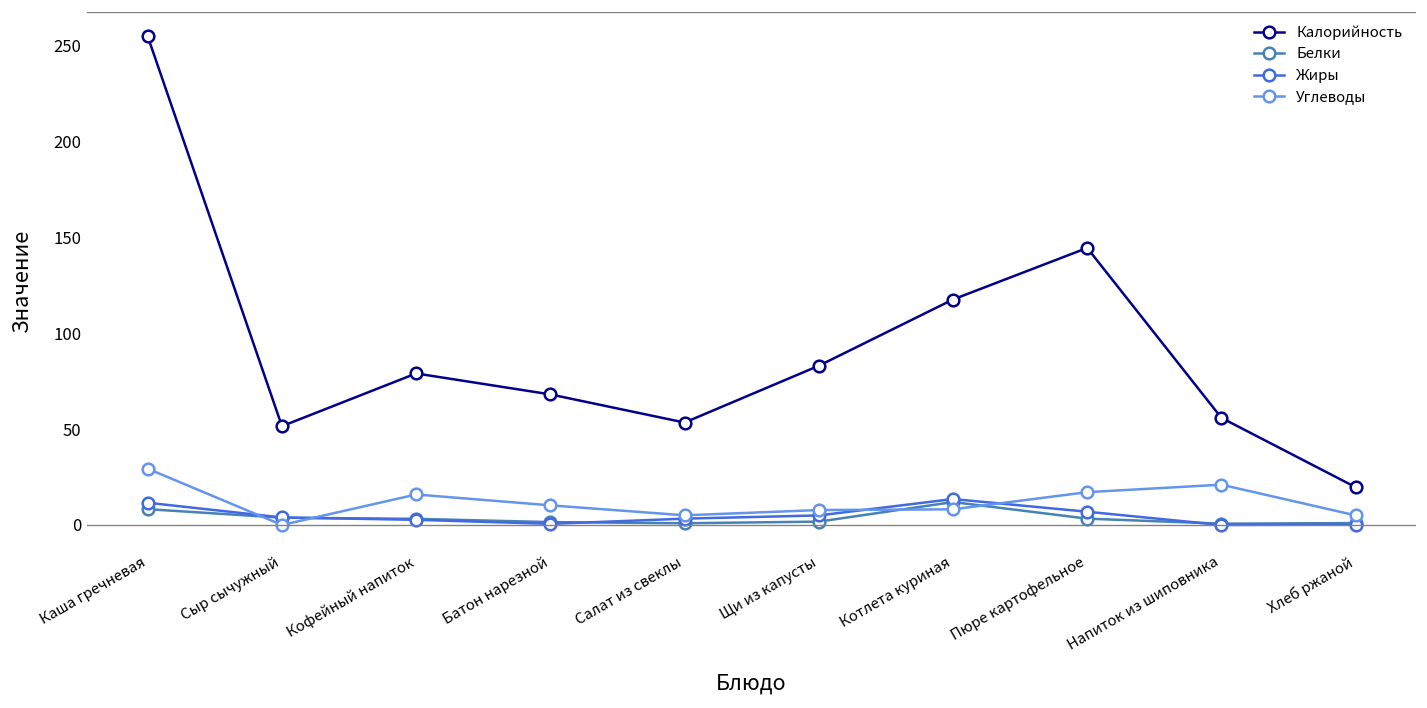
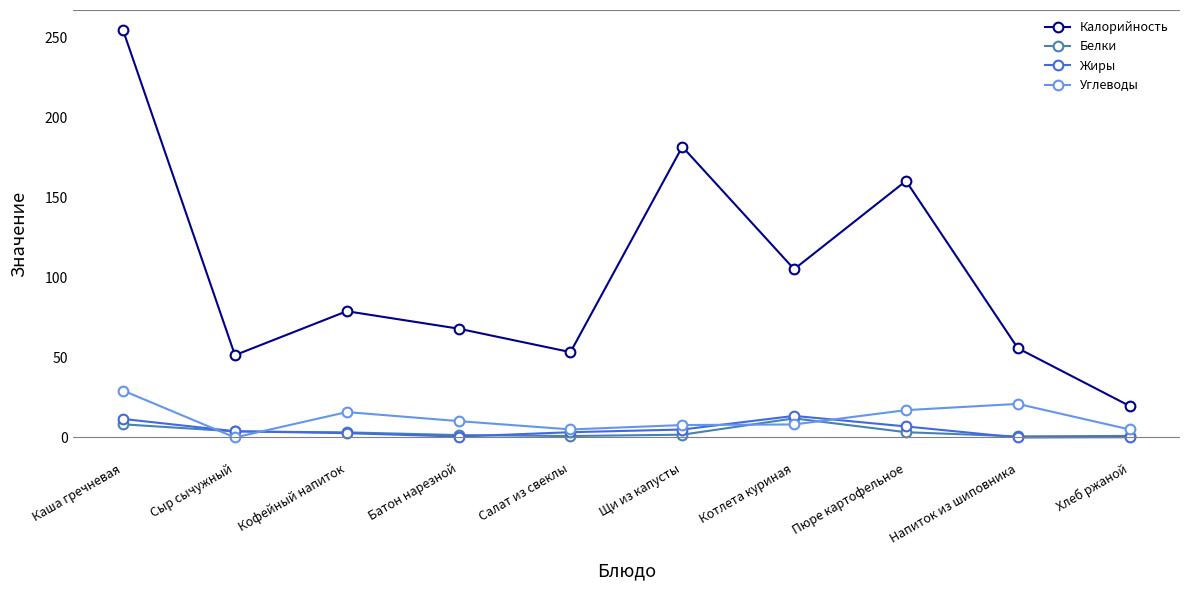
  {
    "Калорийность": {
      "Каша гречневая": 255,
      "Сыр сычужный": 52,
      "Кофейный напиток": 79,
      "Батон нарезной": 68,
      "Салат из свеклы": 53,
-     "Щи из капусты": 83,
-     "Котлета куриная": 118,
-     "Пюре картофельное": 144,
+     "Щи из капусты": 182,
+     "Котлета куриная": 105,
+     "Пюре картофельное": 161,
      "Напиток из шиповника": 56,
      "Хлеб ржаной": 20
    }
  }
